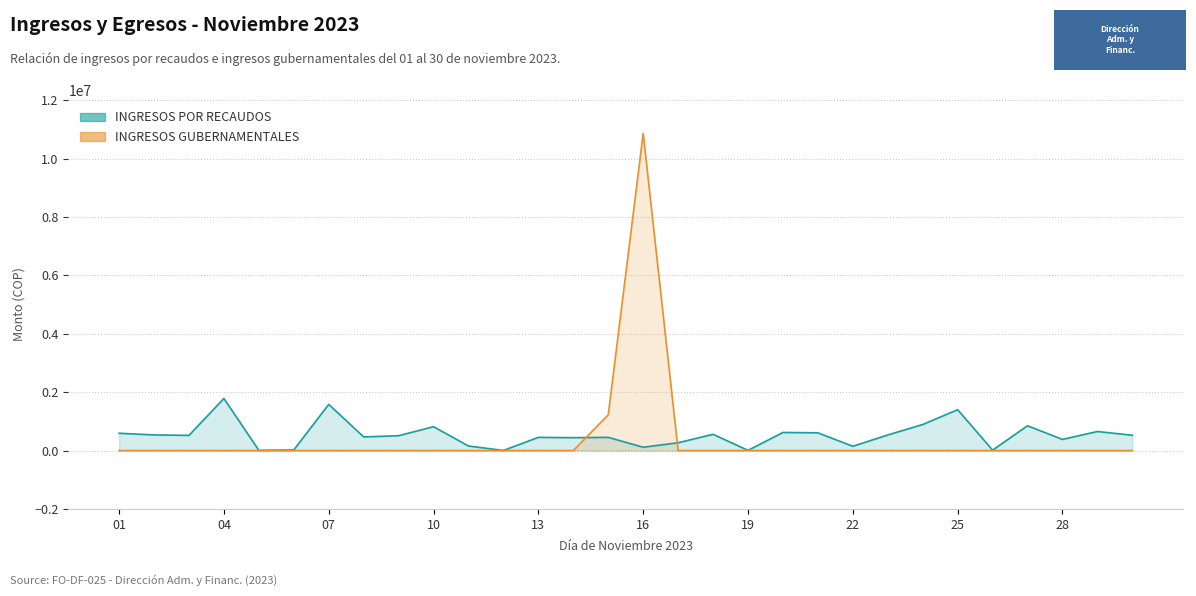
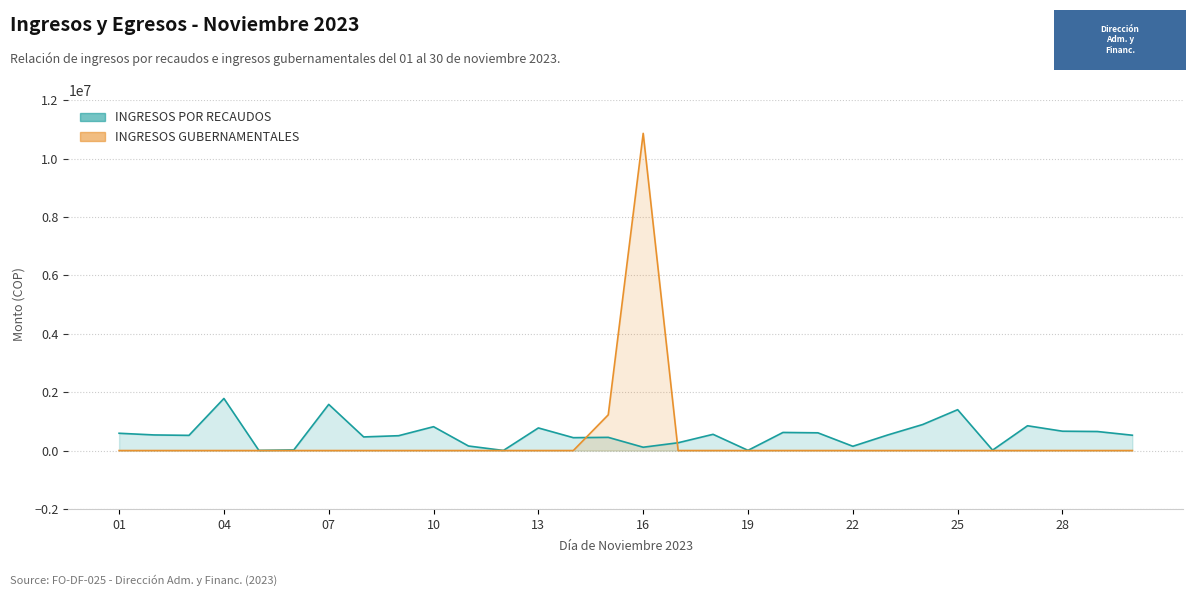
  {
    "INGRESOS POR RECAUDOS": {
      "01": 600000,
      "04": 1800000,
      "07": 1600000,
      "10": 800000,
-     "13": 500000,
+     "13": 800000,
      "16": 100000,
      "22": 100000,
      "25": 1400000,
-     "28": 400000
+     "28": 700000
    },
    "INGRESOS GUBERNAMENTALES": {
      "01": 0,
      "04": 0,
      "07": 0,
      "10": 0,
      "13": 0,
      "16": 10900000,
      "22": 0,
      "25": 0,
      "28": 0
    }
  }
